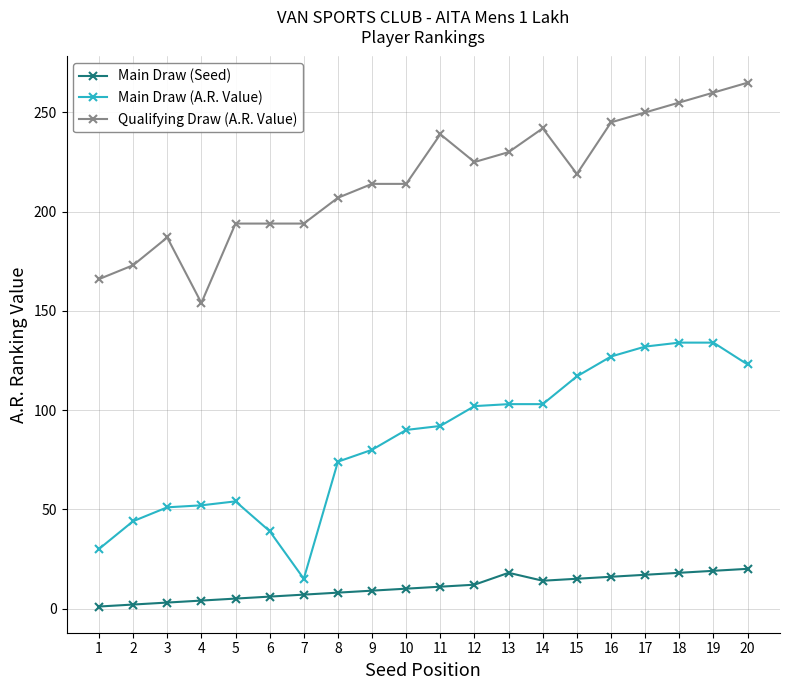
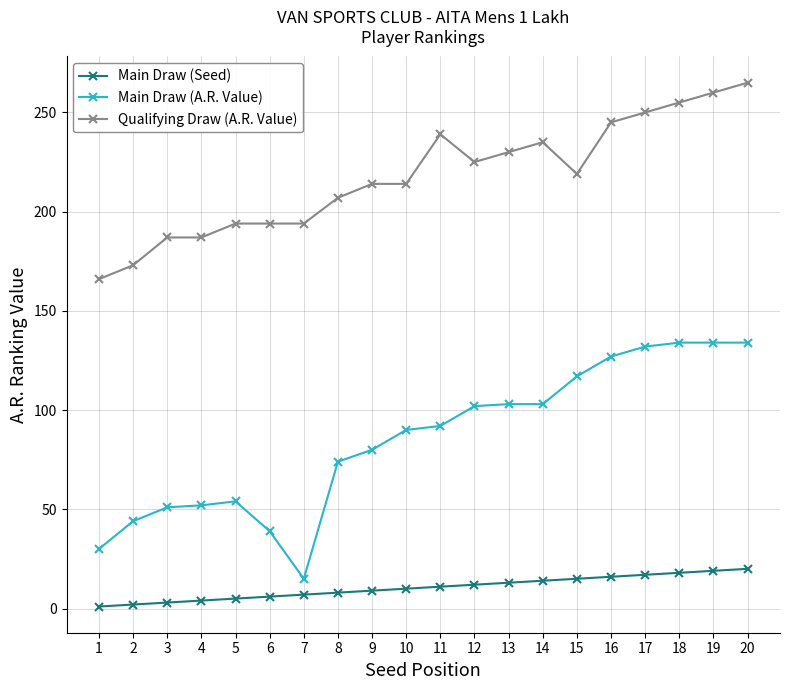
  {
    "Main Draw (Seed)": {
      "1": 1,
      "2": 2,
      "3": 3,
      "4": 4,
      "5": 5,
      "6": 6,
      "7": 7,
      "8": 8,
      "9": 9,
      "10": 10,
      "11": 11,
      "12": 12,
-     "13": 18,
+     "13": 13,
      "14": 14,
      "15": 15,
      "16": 16,
      "17": 17,
      "18": 18,
      "19": 19,
      "20": 20
    },
    "Main Draw (A.R. Value)": {
      "1": 30,
      "2": 44,
      "3": 51,
      "4": 52,
      "5": 54,
      "6": 39,
      "7": 15,
      "8": 74,
      "9": 80,
      "10": 90,
      "11": 92,
      "12": 102,
      "13": 103,
      "14": 103,
      "15": 117,
      "16": 127,
      "17": 132,
      "18": 134,
      "19": 134,
-     "20": 123
+     "20": 134
    },
    "Qualifying Draw (A.R. Value)": {
      "1": 166,
      "2": 173,
      "3": 187,
-     "4": 154,
+     "4": 187,
      "5": 194,
      "6": 194,
      "7": 194,
      "8": 207,
      "9": 214,
      "10": 214,
      "11": 239,
      "12": 225,
      "13": 230,
-     "14": 242,
+     "14": 235,
      "15": 219,
      "16": 245,
      "17": 250,
      "18": 255,
      "19": 260,
      "20": 265
    }
  }
